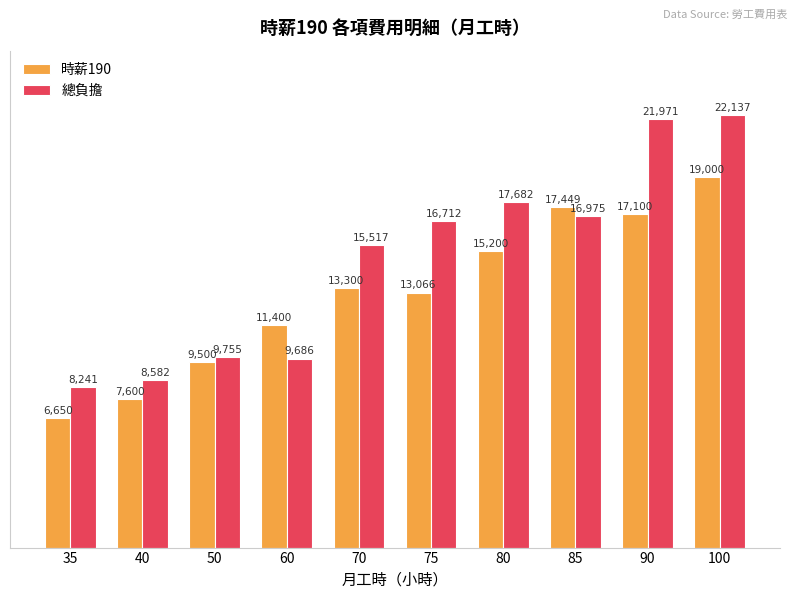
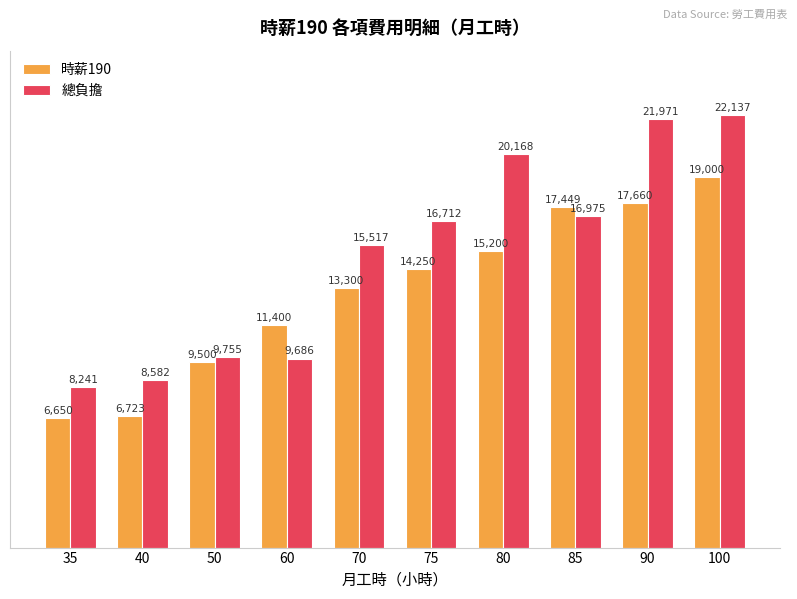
  {
    "時薪190": {
-     "40": "7,600",
-     "75": "13,066",
-     "90": "17,100"
+     "40": "6,723",
+     "75": "14,250",
+     "90": "17,660"
    },
    "總負擔": {
-     "80": "17,682"
+     "80": "20,168"
    }
  }
